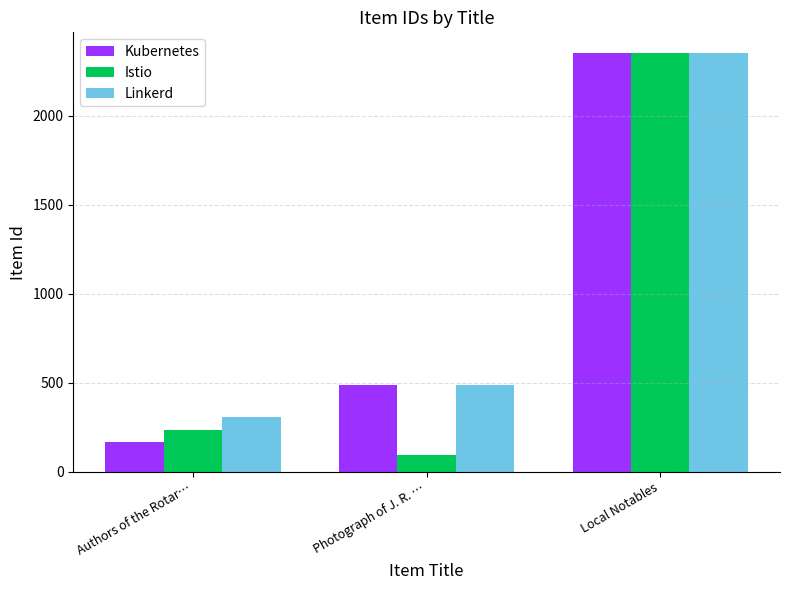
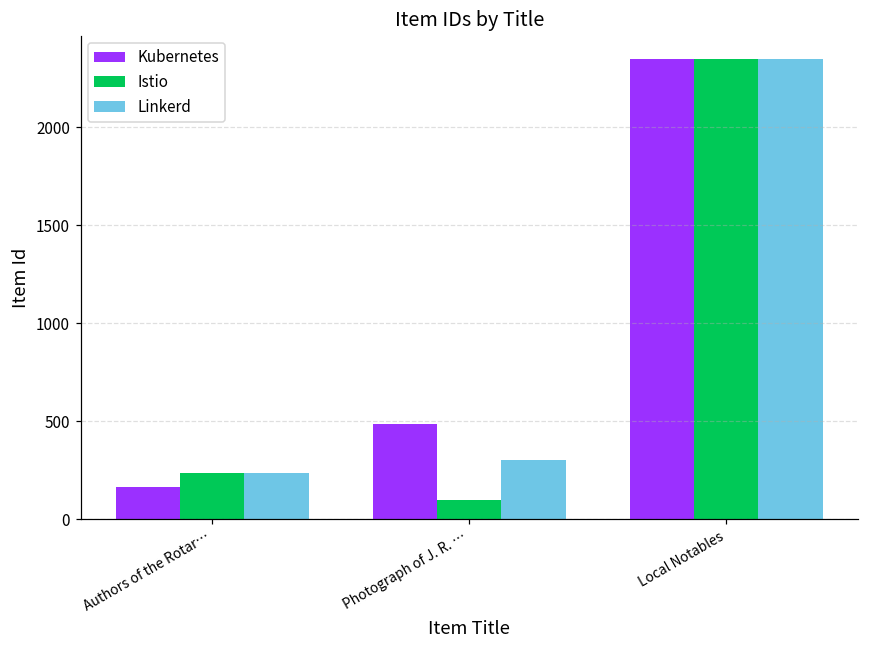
  {
    "Kubernetes": {
      "Authors of the Rotar…": 170,
      "Photograph of J. R. …": 490,
      "Local Notables": 2350
    },
    "Istio": {
      "Authors of the Rotar…": 240,
      "Photograph of J. R. …": 100,
      "Local Notables": 2350
    },
    "Linkerd": {
-     "Authors of the Rotar…": 310,
-     "Photograph of J. R. …": 490,
+     "Authors of the Rotar…": 240,
+     "Photograph of J. R. …": 300,
      "Local Notables": 2350
    }
  }
